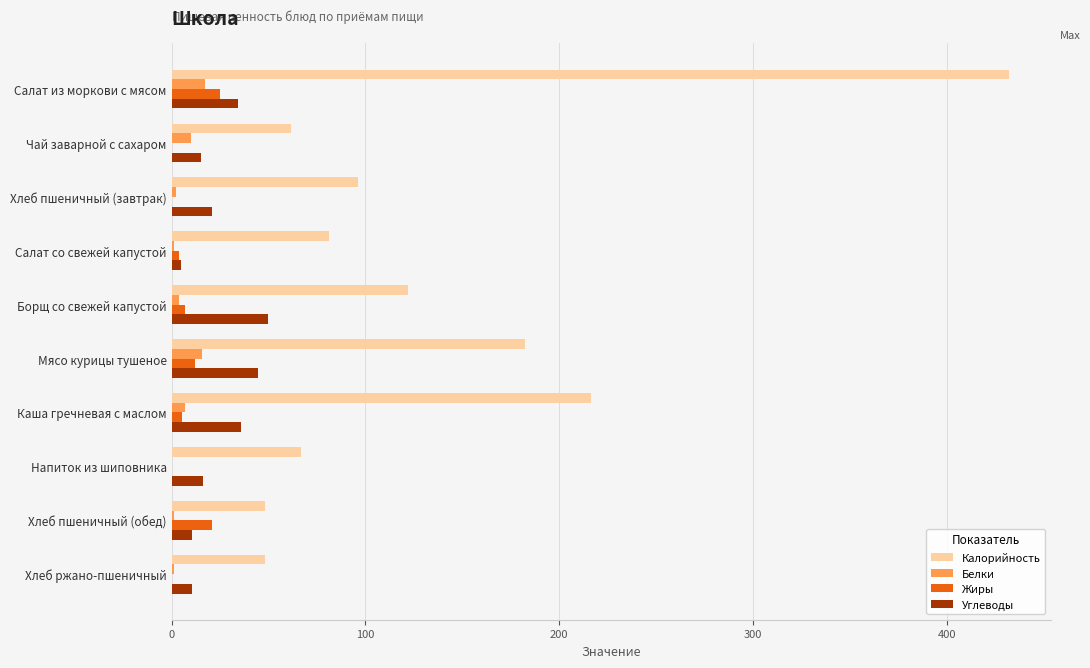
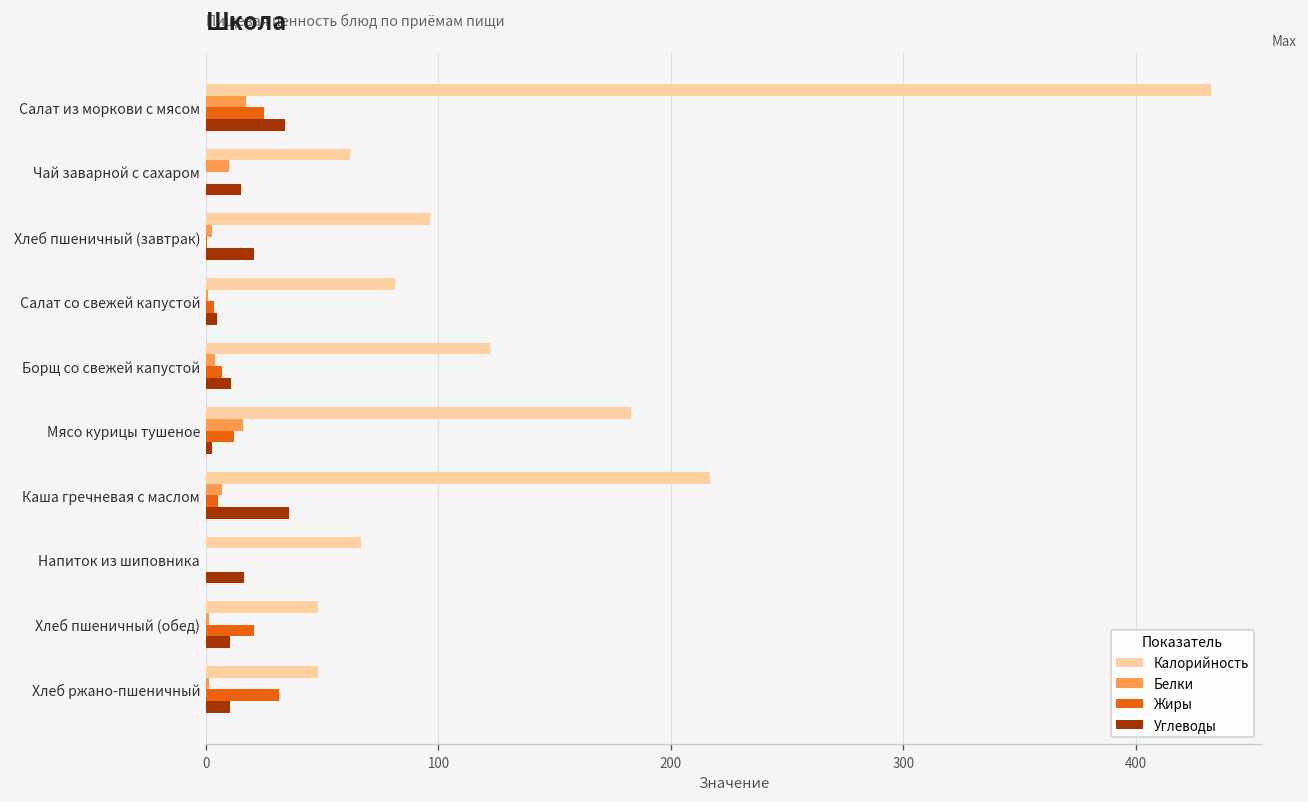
  {
    "Калорийность": {
      "Салат из моркови с мясом": 432,
      "Чай заварной с сахаром": 62,
      "Хлеб пшеничный (завтрак)": 96,
      "Салат со свежей капустой": 81,
      "Борщ со свежей капустой": 122,
      "Мясо курицы тушеное": 183,
      "Каша гречневая с маслом": 217,
      "Напиток из шиповника": 67,
      "Хлеб пшеничный (обед)": 48,
      "Хлеб ржано-пшеничный": 48
    },
    "Белки": {
      "Салат из моркови с мясом": 17,
      "Чай заварной с сахаром": 10,
      "Хлеб пшеничный (завтрак)": 2,
      "Борщ со свежей капустой": 4,
      "Мясо курицы тушеное": 16,
      "Каша гречневая с маслом": 7
    },
    "Жиры": {
      "Салат из моркови с мясом": 25,
      "Салат со свежей капустой": 4,
      "Борщ со свежей капустой": 7,
      "Мясо курицы тушеное": 12,
      "Каша гречневая с маслом": 5,
      "Хлеб пшеничный (обед)": 21,
-     "Хлеб ржано-пшеничный": 0
+     "Хлеб ржано-пшеничный": 32
    },
    "Углеводы": {
      "Салат из моркови с мясом": 34,
      "Чай заварной с сахаром": 15,
      "Хлеб пшеничный (завтрак)": 21,
      "Салат со свежей капустой": 5,
-     "Борщ со свежей капустой": 50,
-     "Мясо курицы тушеное": 45,
+     "Борщ со свежей капустой": 11,
+     "Мясо курицы тушеное": 3,
      "Каша гречневая с маслом": 36,
      "Напиток из шиповника": 16,
      "Хлеб пшеничный (обед)": 10,
      "Хлеб ржано-пшеничный": 10
    }
  }
